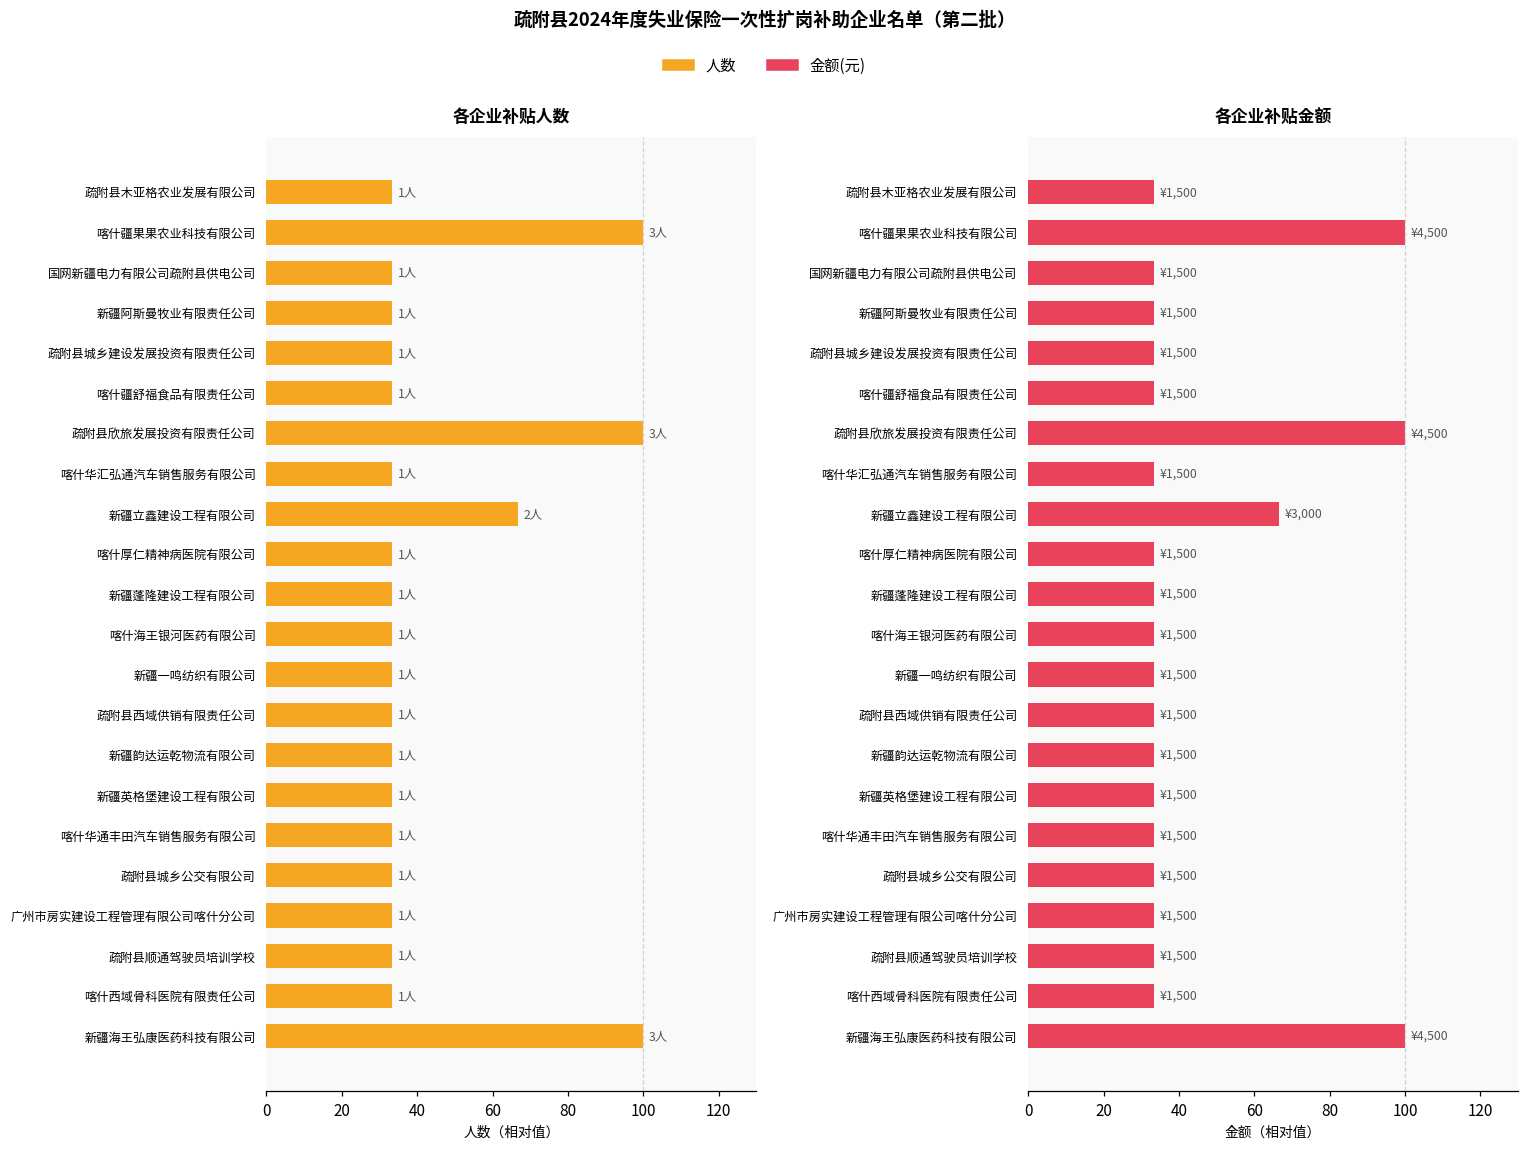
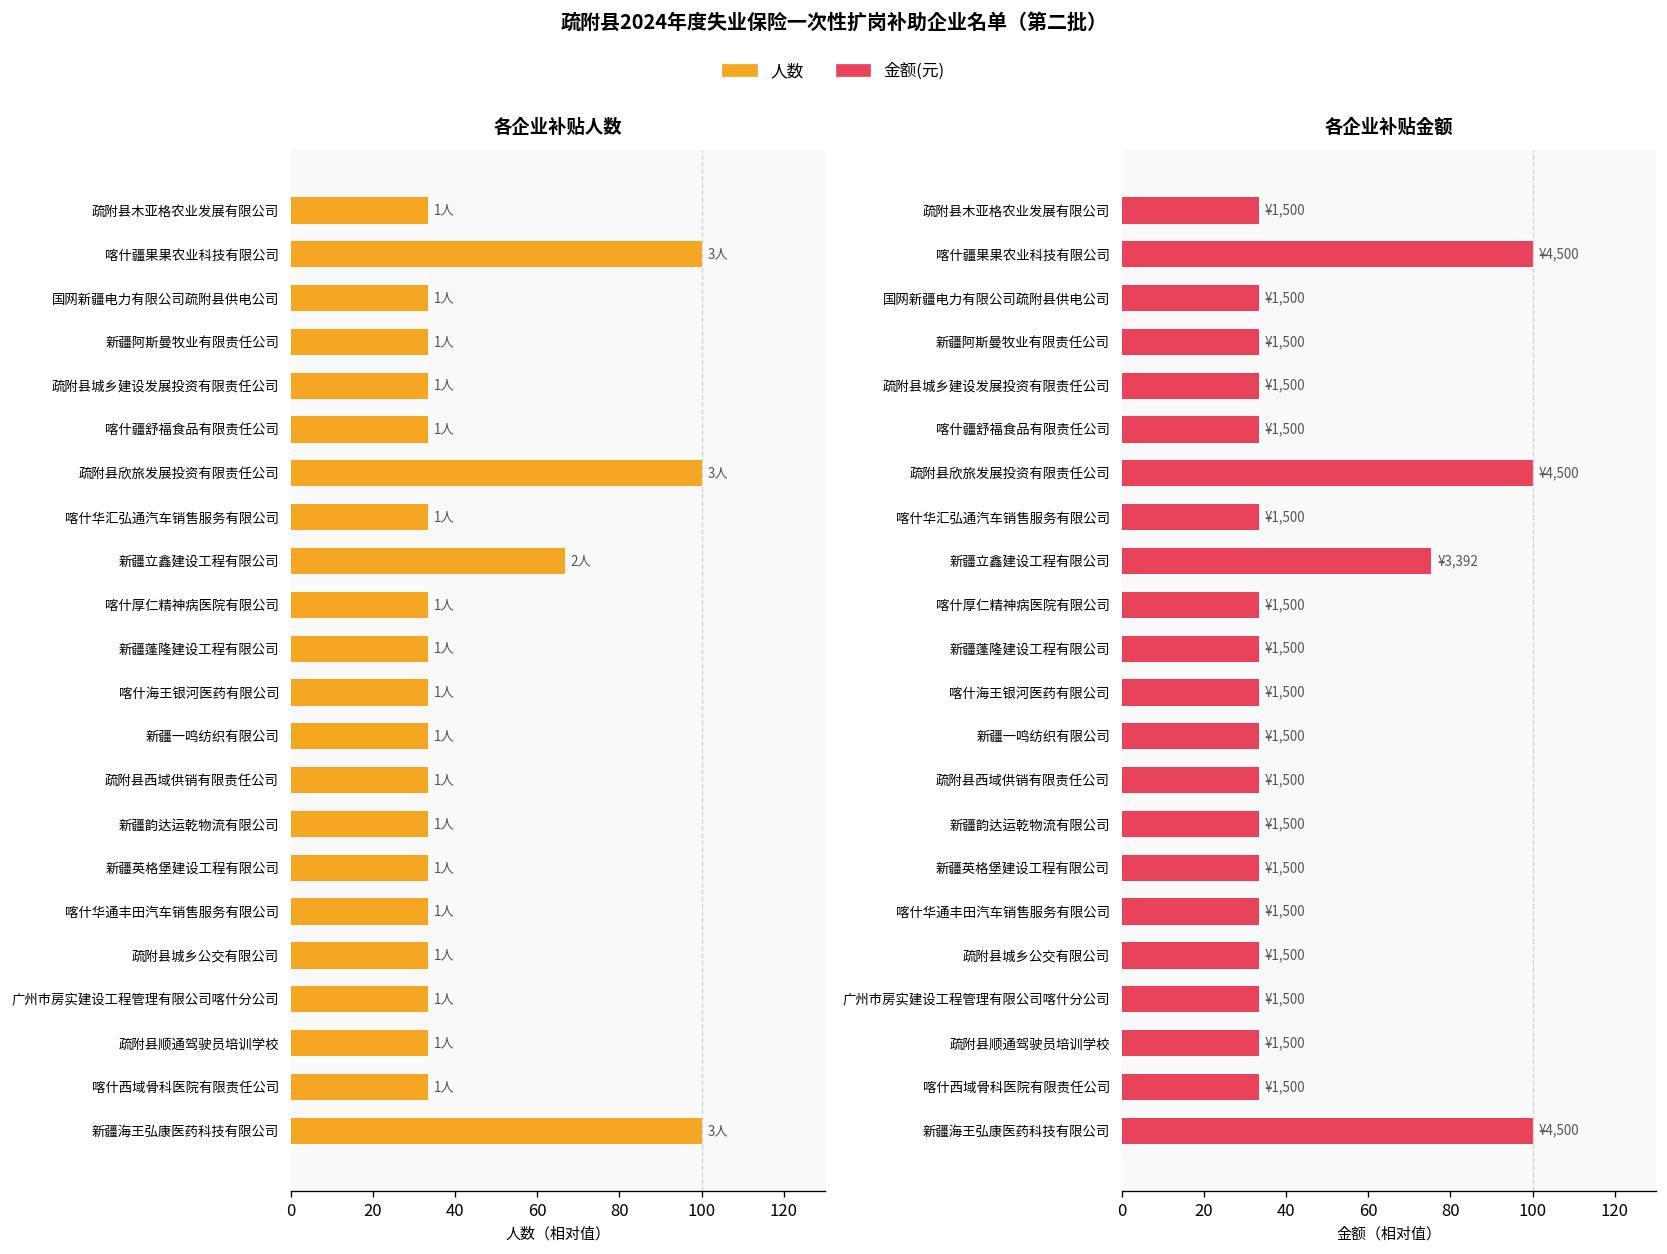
  {
    "各企业补贴金额": {
-     "新疆立鑫建设工程有限公司": "¥3,000"
+     "新疆立鑫建设工程有限公司": "¥3,392"
    }
  }
